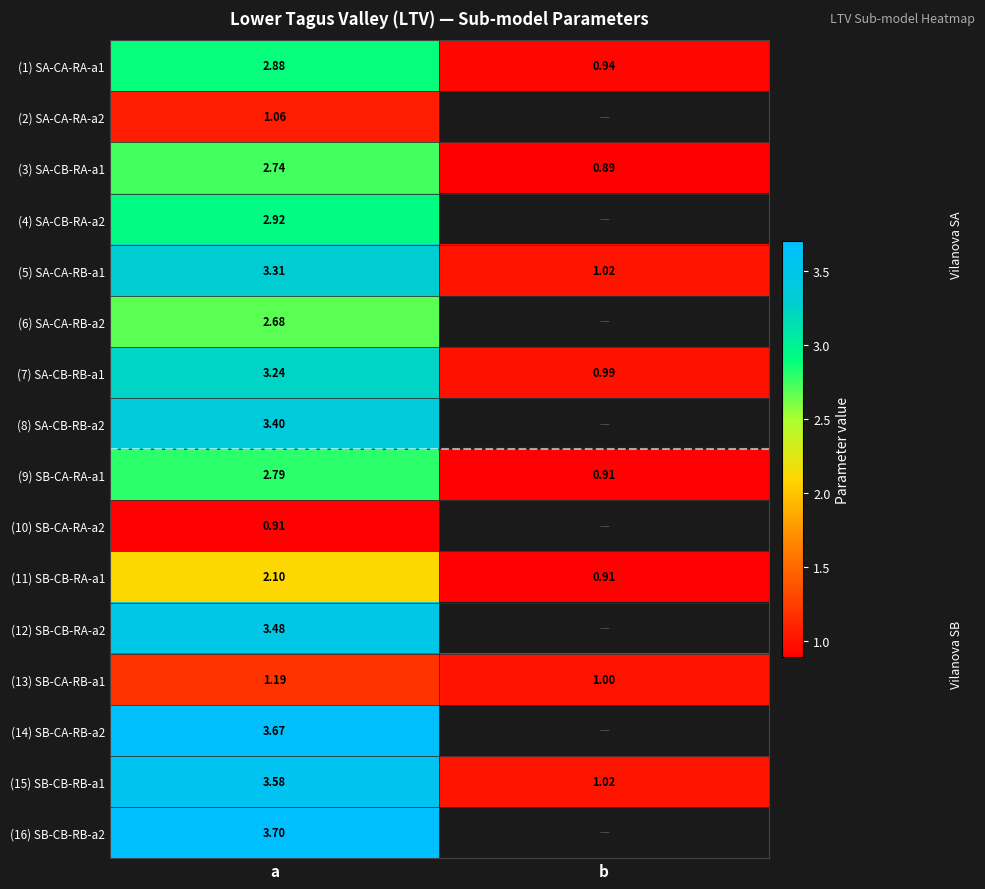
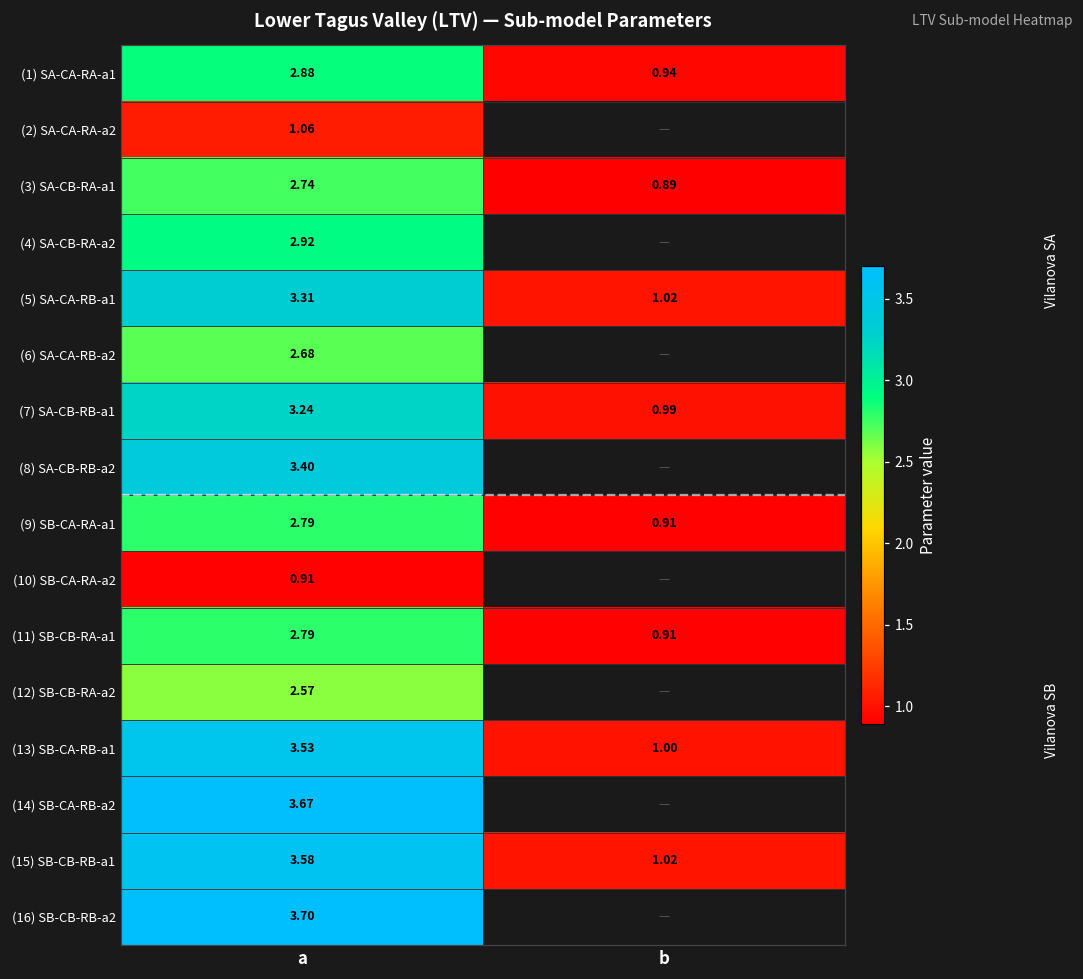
  {
    "(1) SA-CA-RA-a1": {
      "a": 2.88,
      "b": 0.94
    },
    "(2) SA-CA-RA-a2": {
      "a": 1.06
    },
    "(3) SA-CB-RA-a1": {
      "a": 2.74,
      "b": 0.89
    },
    "(4) SA-CB-RA-a2": {
      "a": 2.92
    },
    "(5) SA-CA-RB-a1": {
      "a": 3.31,
      "b": 1.02
    },
    "(6) SA-CA-RB-a2": {
      "a": 2.68
    },
    "(7) SA-CB-RB-a1": {
      "a": 3.24,
      "b": 0.99
    },
    "(8) SA-CB-RB-a2": {
      "a": 3.40
    },
    "(9) SB-CA-RA-a1": {
      "a": 2.79,
      "b": 0.91
    },
    "(10) SB-CA-RA-a2": {
      "a": 0.91
    },
    "(11) SB-CB-RA-a1": {
-     "a": 2.10,
+     "a": 2.79,
      "b": 0.91
    },
    "(12) SB-CB-RA-a2": {
-     "a": 3.48
+     "a": 2.57
    },
    "(13) SB-CA-RB-a1": {
-     "a": 1.19,
+     "a": 3.53,
      "b": 1.00
    },
    "(14) SB-CA-RB-a2": {
      "a": 3.67
    },
    "(15) SB-CB-RB-a1": {
      "a": 3.58,
      "b": 1.02
    },
    "(16) SB-CB-RB-a2": {
      "a": 3.70
    }
  }
